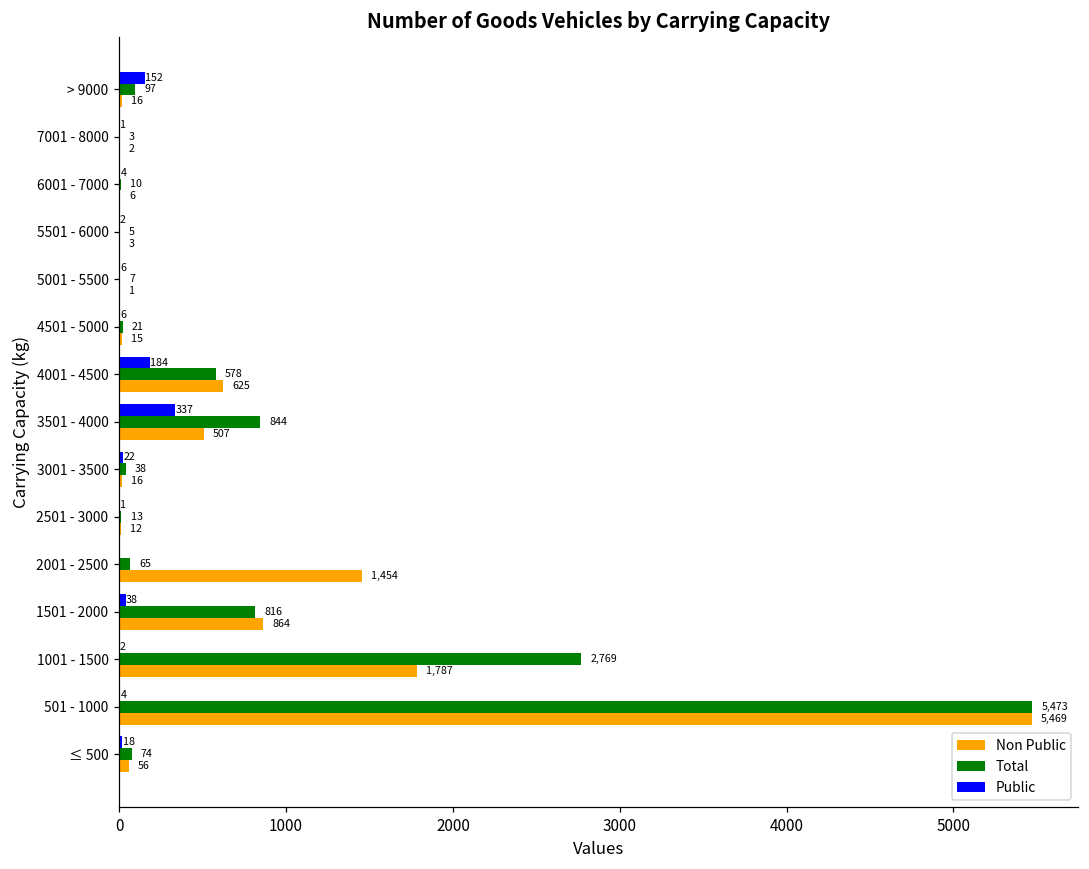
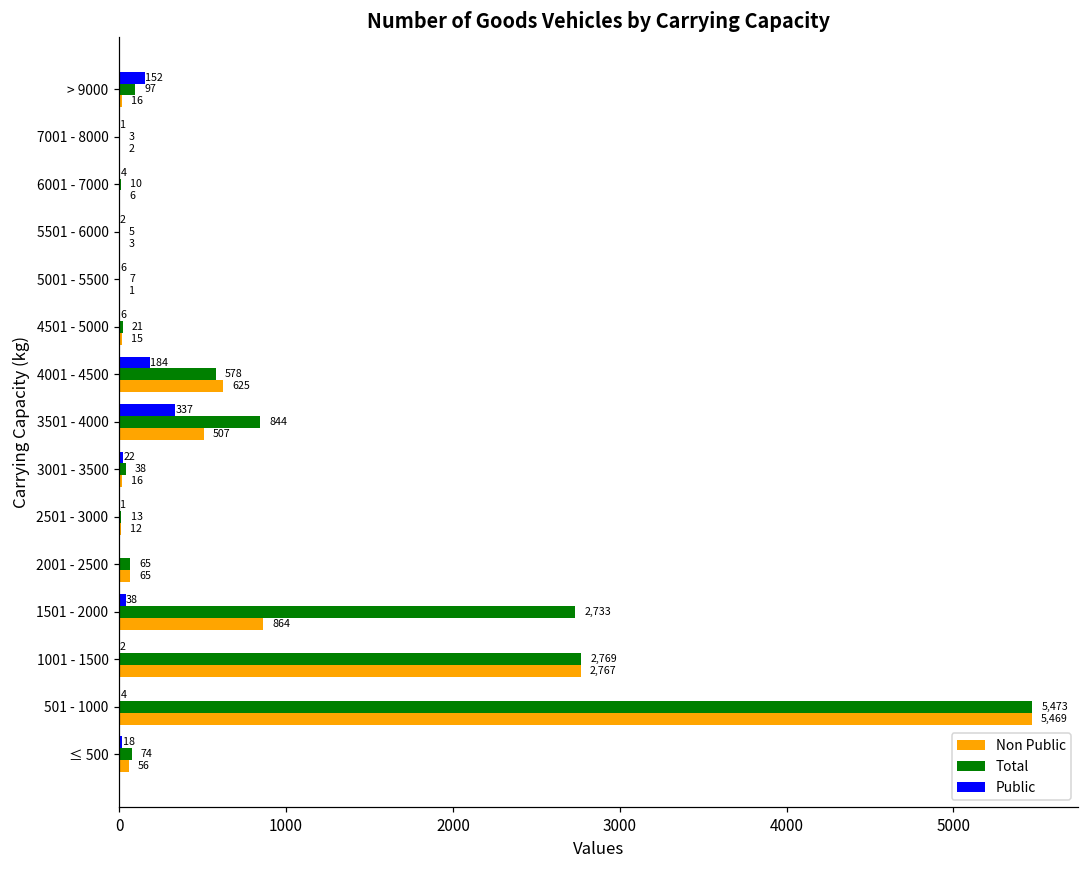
  {
    "Non Public": {
      "> 9000": "16",
      "7001 - 8000": "2",
      "6001 - 7000": "6",
      "5501 - 6000": "3",
      "5001 - 5500": "1",
      "4501 - 5000": "15",
      "4001 - 4500": "625",
      "3501 - 4000": "507",
      "3001 - 3500": "16",
      "2501 - 3000": "12",
-     "2001 - 2500": "1,454",
+     "2001 - 2500": "65",
      "1501 - 2000": "864",
-     "1001 - 1500": "1,787",
+     "1001 - 1500": "2,767",
      "501 - 1000": "5,469",
      "≤ 500": "56"
    },
    "Total": {
      "> 9000": "97",
      "7001 - 8000": "3",
      "6001 - 7000": "10",
      "5501 - 6000": "5",
      "5001 - 5500": "7",
      "4501 - 5000": "21",
      "4001 - 4500": "578",
      "3501 - 4000": "844",
      "3001 - 3500": "38",
      "2501 - 3000": "13",
      "2001 - 2500": "65",
-     "1501 - 2000": "816",
+     "1501 - 2000": "2,733",
      "1001 - 1500": "2,769",
      "501 - 1000": "5,473",
      "≤ 500": "74"
    },
    "Public": {
      "> 9000": "152",
      "7001 - 8000": "1",
      "6001 - 7000": "4",
      "5501 - 6000": "2",
      "5001 - 5500": "6",
      "4501 - 5000": "6",
      "4001 - 4500": "184",
      "3501 - 4000": "337",
      "3001 - 3500": "22",
      "2501 - 3000": "1",
      "1501 - 2000": "38",
      "1001 - 1500": "2",
      "501 - 1000": "4",
      "≤ 500": "18"
    }
  }
